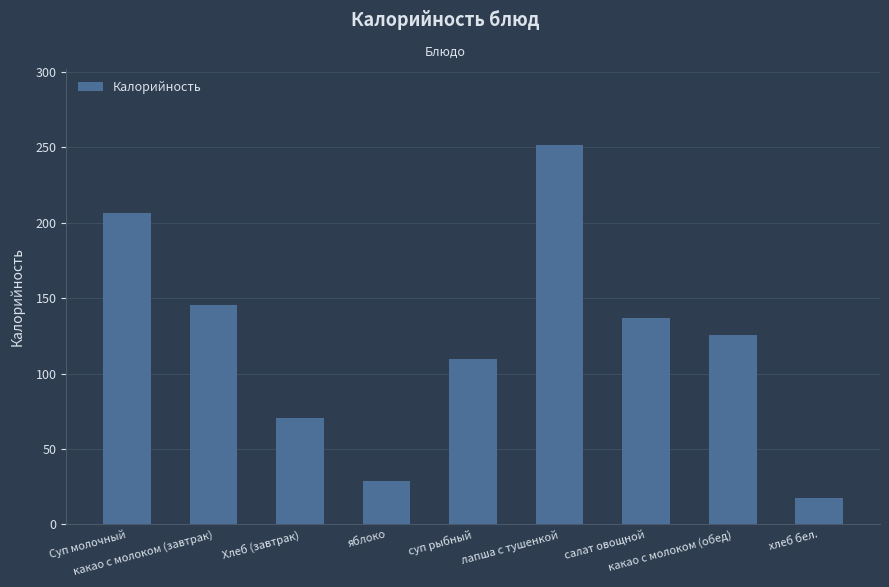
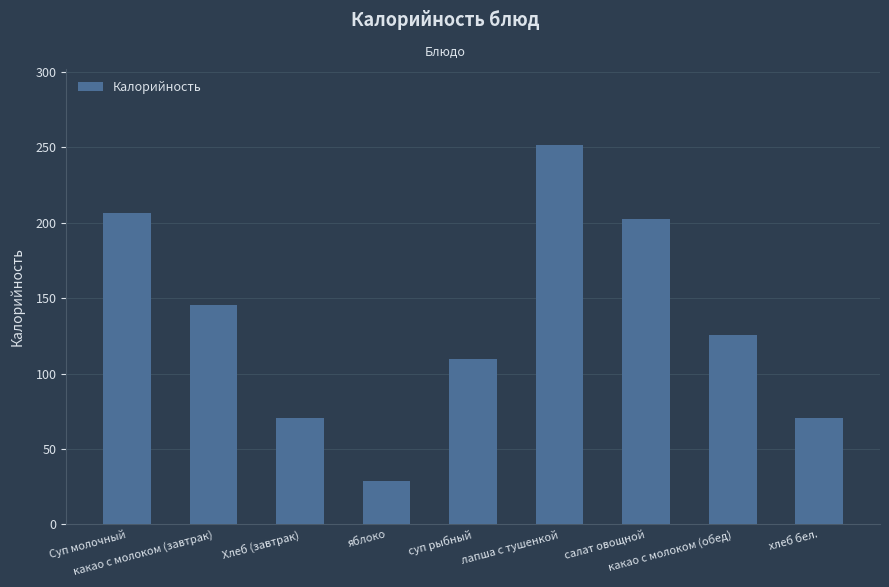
  {
    "Суп молочный": 207,
    "какао с молоком (завтрак)": 145,
    "Хлеб (завтрак)": 70,
    "яблоко": 29,
    "суп рыбный": 110,
    "лапша с тушенкой": 251,
-   "салат овощной": 137,
+   "салат овощной": 203,
    "какао с молоком (обед)": 126,
-   "хлеб бел.": 17
+   "хлеб бел.": 70
  }
